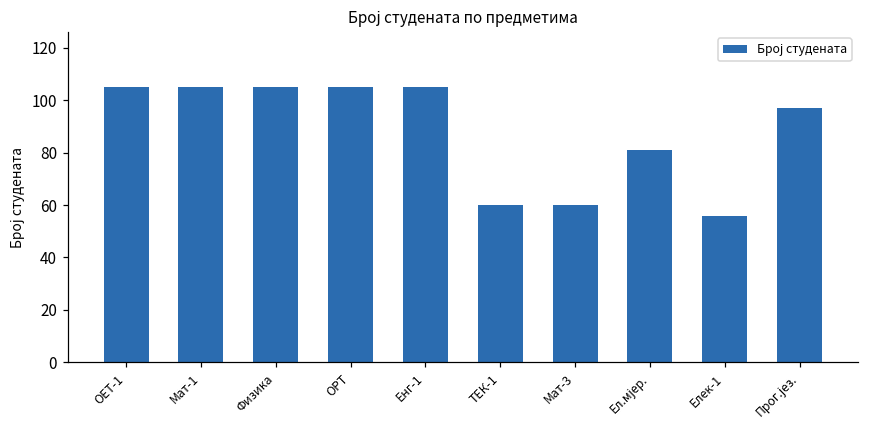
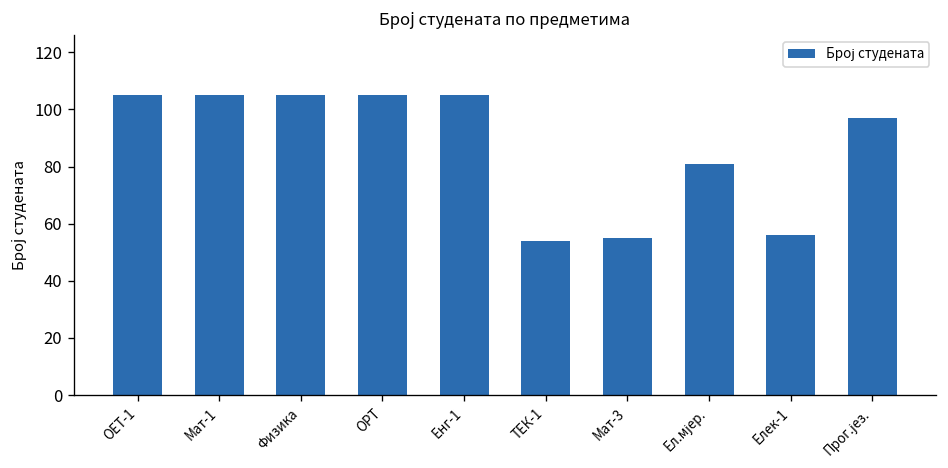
  {
    "ОЕТ-1": 105,
    "Мат-1": 105,
    "Физика": 105,
    "ОРТ": 105,
    "Енг-1": 105,
-   "ТЕК-1": 60,
-   "Мат-3": 60,
+   "ТЕК-1": 54,
+   "Мат-3": 55,
    "Ел.мјер.": 81,
    "Елек-1": 56,
    "Прог.јез.": 97
  }
